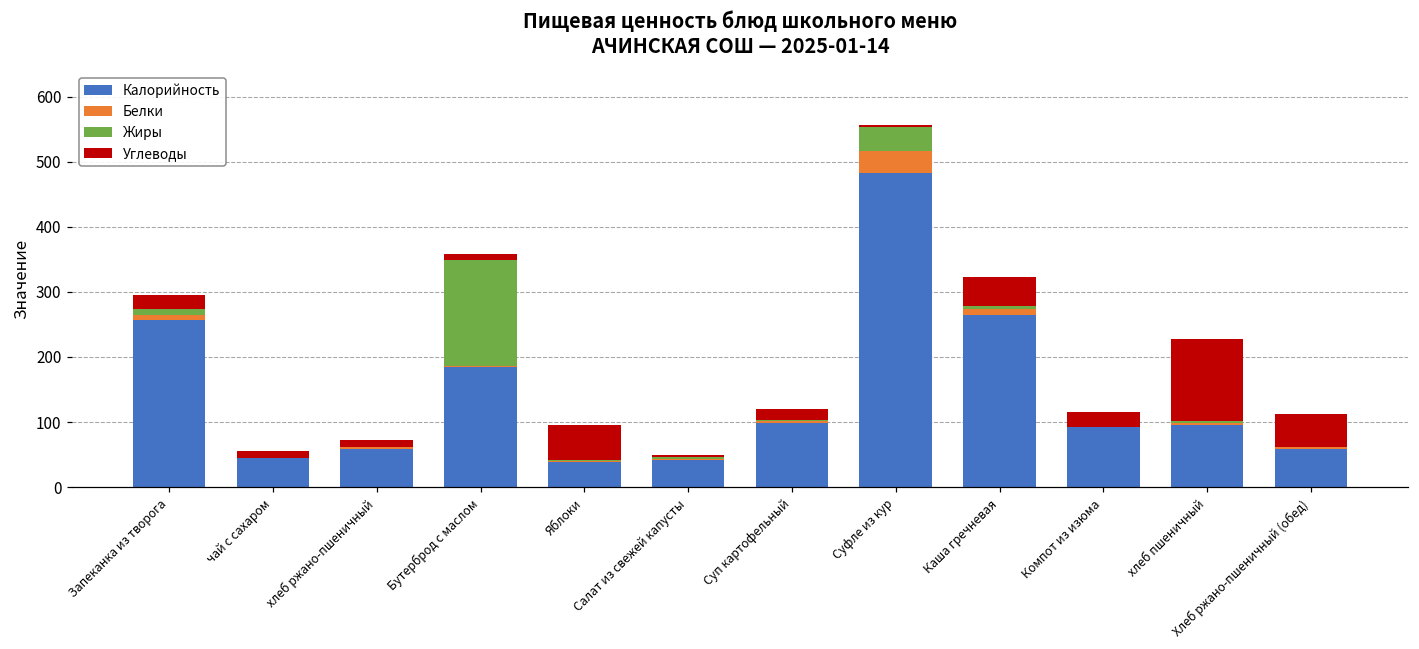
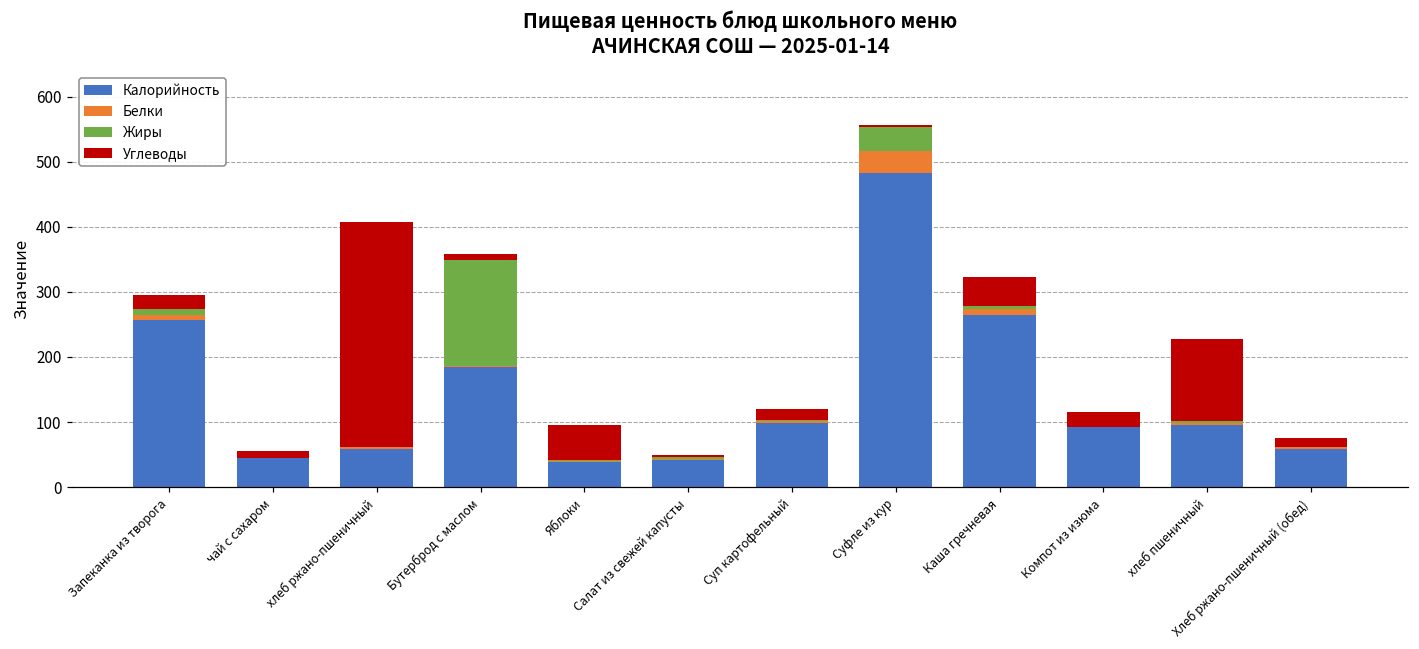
  {
    "Калорийность": {
      "Запеканка из творога": 260,
      "чай с сахаром": 50,
      "хлеб ржано-пшеничный": 60,
      "Бутерброд с маслом": 180,
      "Яблоки": 40,
      "Салат из свежей капусты": 40,
      "Суп картофельный": 100,
      "Суфле из кур": 480,
      "Каша гречневая": 260,
      "Компот из изюма": 90,
      "хлеб пшеничный": 100,
      "Хлеб ржано-пшеничный (обед)": 60
    },
    "Белки": {
      "Запеканка из творога": 10,
      "чай с сахаром": 0,
      "Суфле из кур": 30,
      "Каша гречневая": 10,
      "Компот из изюма": 0
    },
    "Жиры": {
      "Запеканка из творога": 10,
      "чай с сахаром": 0,
      "хлеб ржано-пшеничный": 0,
      "Бутерброд с маслом": 160,
      "Суфле из кур": 40,
      "Каша гречневая": 10,
      "Компот из изюма": 0,
      "Хлеб ржано-пшеничный (обед)": 0
    },
    "Углеводы": {
      "Запеканка из творога": 20,
      "чай с сахаром": 10,
-     "хлеб ржано-пшеничный": 10,
+     "хлеб ржано-пшеничный": 350,
      "Бутерброд с маслом": 10,
      "Яблоки": 50,
      "Суп картофельный": 20,
      "Каша гречневая": 50,
      "Компот из изюма": 20,
      "хлеб пшеничный": 130,
-     "Хлеб ржано-пшеничный (обед)": 50
+     "Хлеб ржано-пшеничный (обед)": 20
    }
  }
